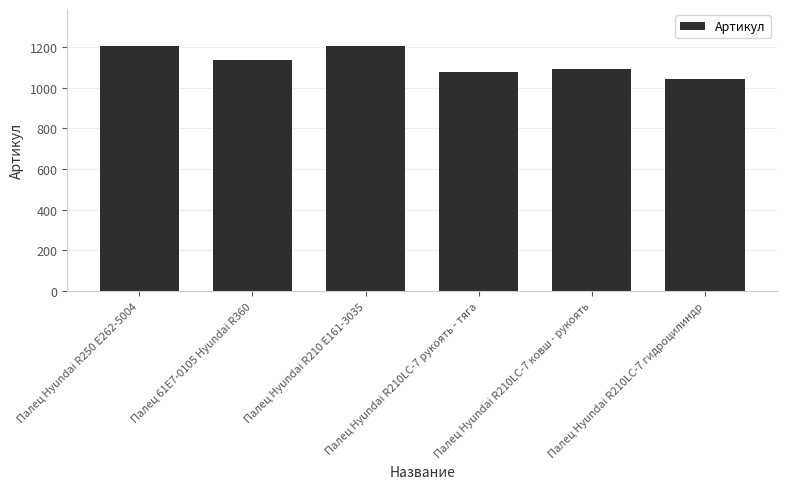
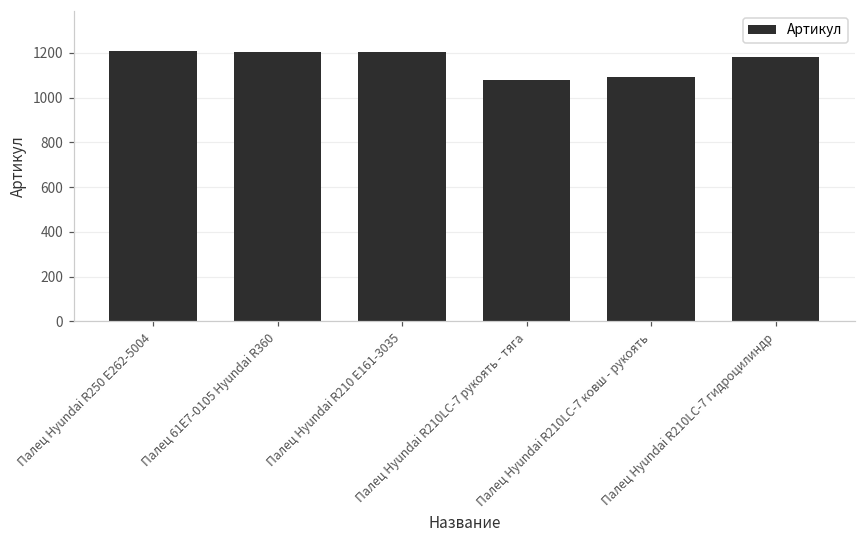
  {
    "Палец Hyundai R250 E262-5004": 1210,
-   "Палец 61E7-0105 Hyundai R360": 1140,
+   "Палец 61E7-0105 Hyundai R360": 1200,
    "Палец Hyundai R210 E161-3035": 1210,
    "Палец Hyundai R210LC-7 рукоять - тяга": 1080,
    "Палец Hyundai R210LC-7 ковш - рукоять": 1090,
-   "Палец Hyundai R210LC-7 гидроцилиндр": 1050
+   "Палец Hyundai R210LC-7 гидроцилиндр": 1180
  }
